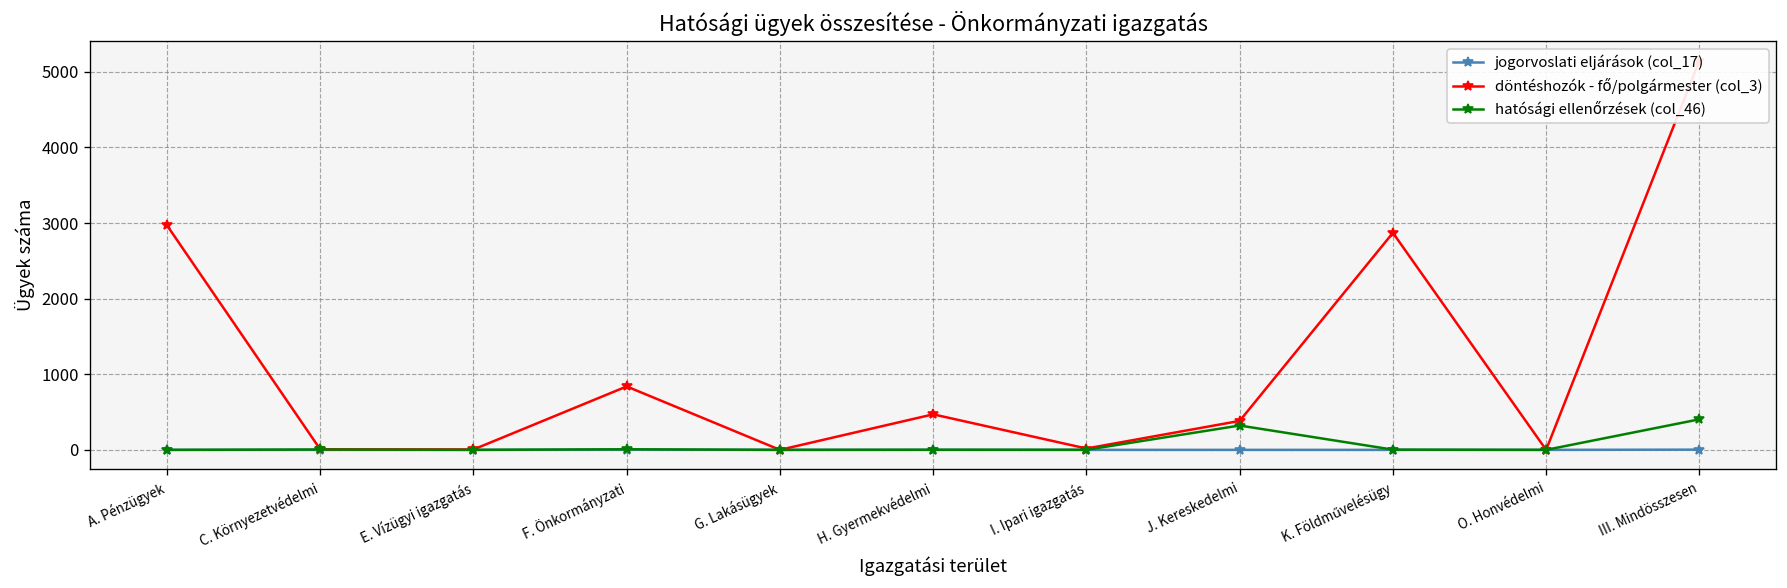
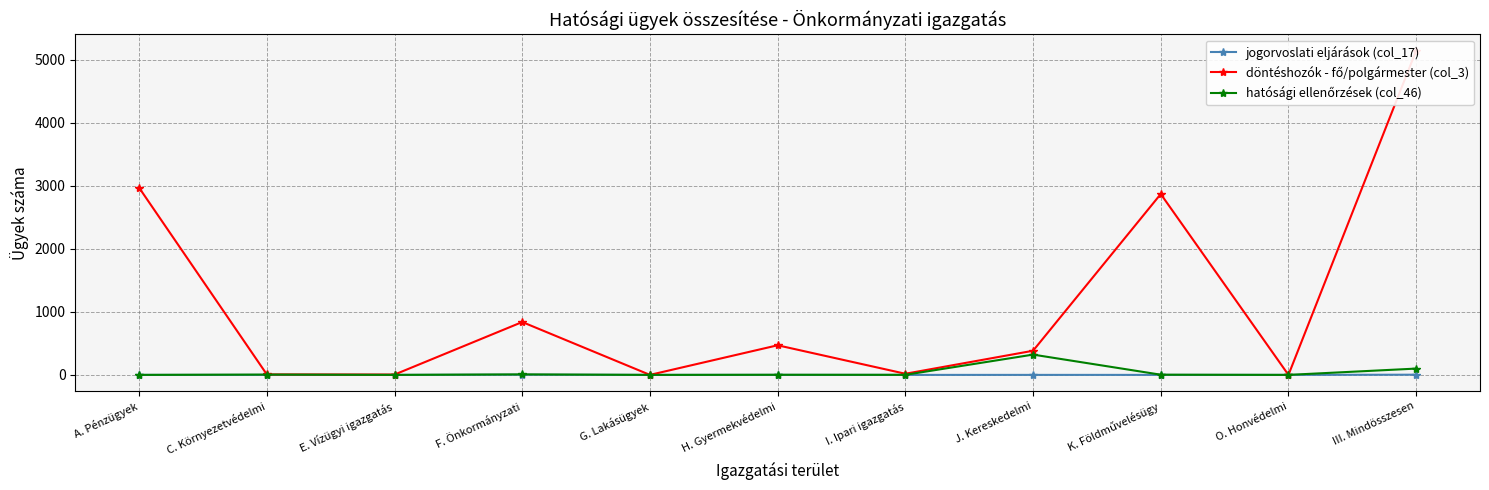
  {
    "jogorvoslati eljárások (col_17)": {
      "J. Kereskedelmi": 0,
      "III. Mindösszesen": 0
    },
    "döntéshozók - fő/polgármester (col_3)": {
      "A. Pénzügyek": 3000,
      "F. Önkormányzati": 800,
      "H. Gyermekvédelmi": 500,
      "J. Kereskedelmi": 400,
      "K. Földművelésügy": 2900
    },
    "hatósági ellenőrzések (col_46)": {
      "J. Kereskedelmi": 300,
-     "III. Mindösszesen": 400
+     "III. Mindösszesen": 100
    }
  }
